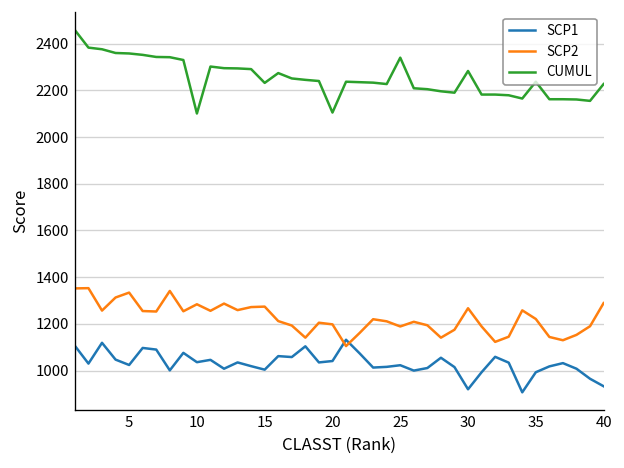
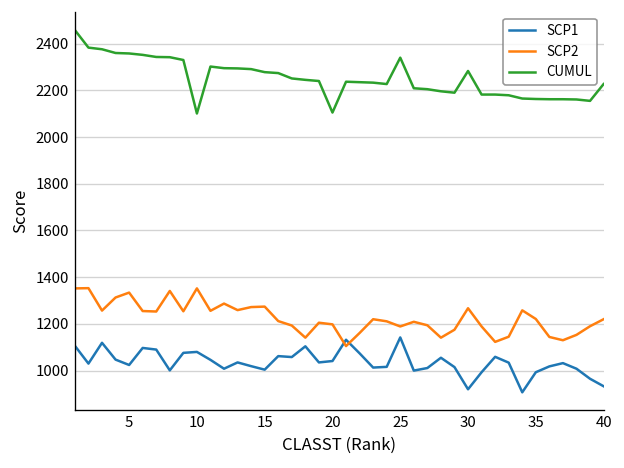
  {
    "SCP1": {
      "5": 1020,
-     "10": 1040,
+     "10": 1080,
      "15": 1000,
      "20": 1040,
-     "25": 1020,
+     "25": 1140,
      "30": 920,
      "35": 990,
      "40": 930
    },
    "SCP2": {
      "5": 1330,
-     "10": 1280,
+     "10": 1350,
      "15": 1270,
      "20": 1200,
      "25": 1190,
      "30": 1270,
      "35": 1220,
-     "40": 1290
+     "40": 1220
    },
    "CUMUL": {
      "5": 2360,
      "10": 2100,
-     "15": 2230,
+     "15": 2280,
      "20": 2110,
      "25": 2340,
      "30": 2280,
-     "35": 2240,
+     "35": 2160,
      "40": 2230
    }
  }
